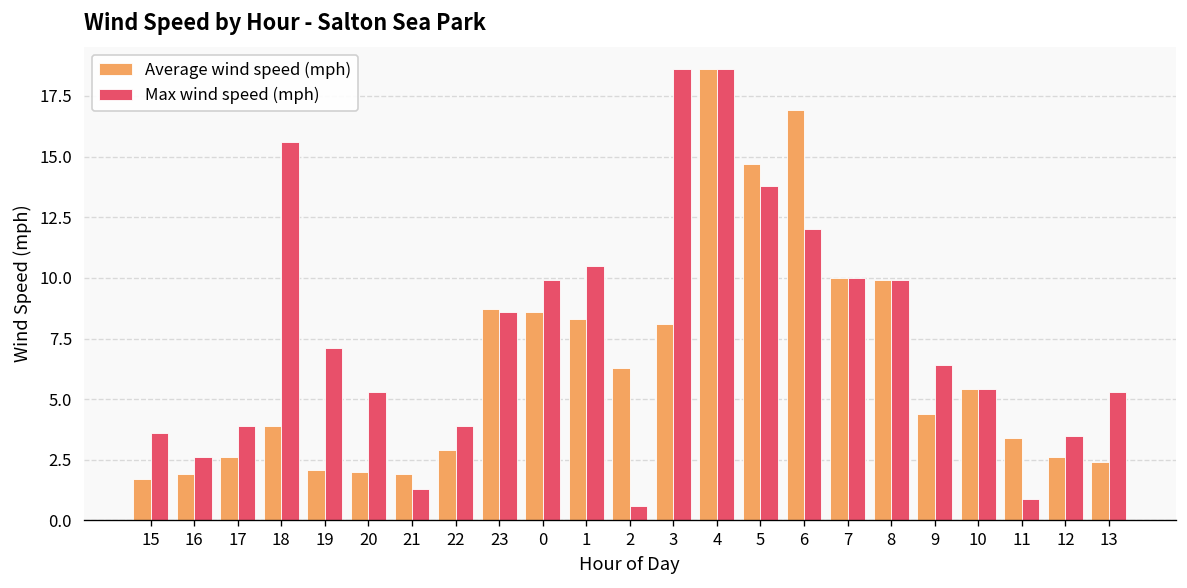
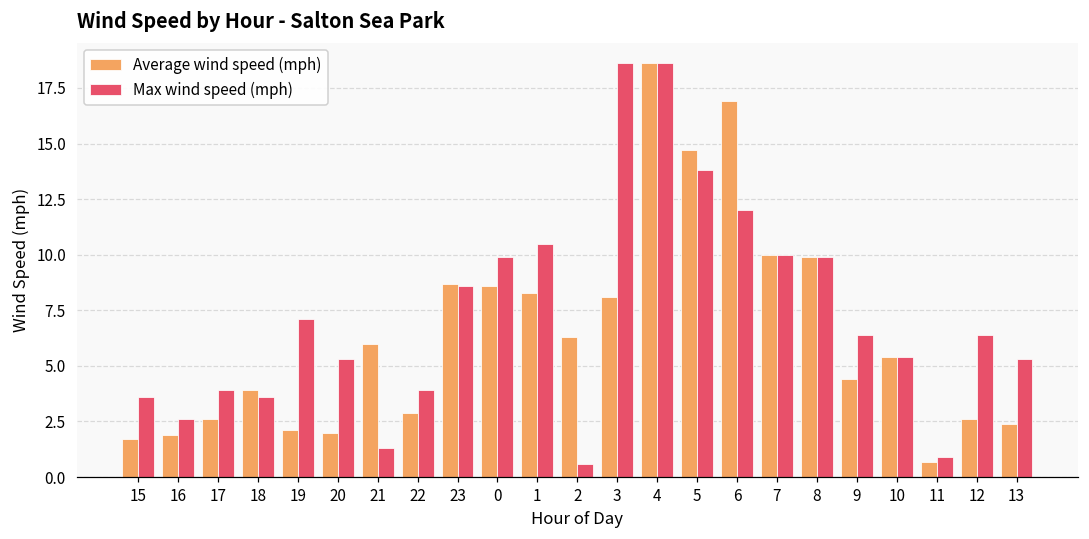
  {
    "Average wind speed (mph)": {
      "15": 1.7,
      "16": 1.9,
      "17": 2.6,
      "18": 3.9,
      "19": 2.1,
      "20": 2.0,
-     "21": 1.9,
+     "21": 6.0,
      "22": 2.9,
      "23": 8.7,
      "0": 8.6,
      "1": 8.3,
      "2": 6.3,
      "3": 8.1,
      "4": 18.6,
      "5": 14.7,
      "6": 16.9,
      "7": 10.0,
      "8": 9.9,
      "9": 4.4,
      "10": 5.4,
-     "11": 3.4,
+     "11": 0.7,
      "12": 2.6,
      "13": 2.4
    },
    "Max wind speed (mph)": {
      "15": 3.6,
      "16": 2.6,
      "17": 3.9,
-     "18": 15.6,
+     "18": 3.6,
      "19": 7.1,
      "20": 5.3,
      "21": 1.3,
      "22": 3.9,
      "23": 8.6,
      "0": 9.9,
      "1": 10.5,
      "2": 0.6,
      "3": 18.6,
      "4": 18.6,
      "5": 13.8,
      "6": 12.0,
      "7": 10.0,
      "8": 9.9,
      "9": 6.4,
      "10": 5.4,
      "11": 0.9,
-     "12": 3.5,
+     "12": 6.4,
      "13": 5.3
    }
  }
